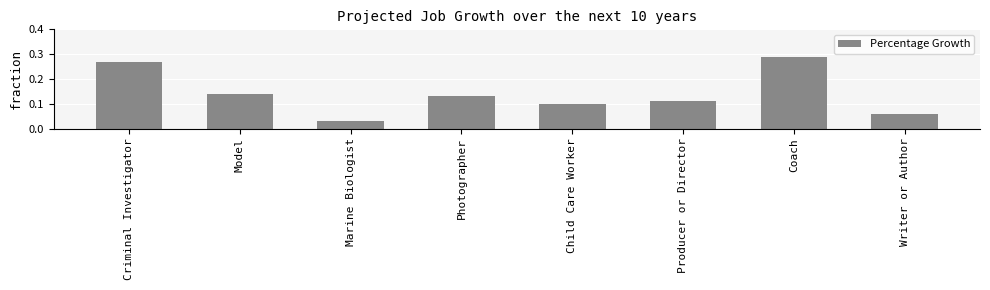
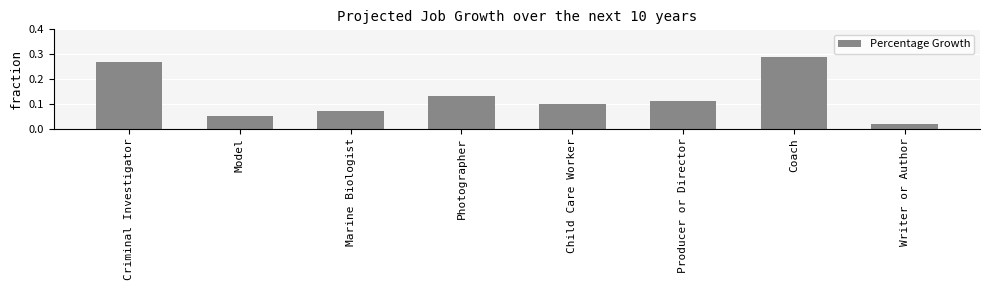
  {
    "Criminal Investigator": 0.27,
-   "Model": 0.14,
-   "Marine Biologist": 0.03,
+   "Model": 0.05,
+   "Marine Biologist": 0.07,
    "Photographer": 0.13,
    "Child Care Worker": 0.10,
    "Producer or Director": 0.11,
    "Coach": 0.29,
-   "Writer or Author": 0.06
+   "Writer or Author": 0.02
  }
